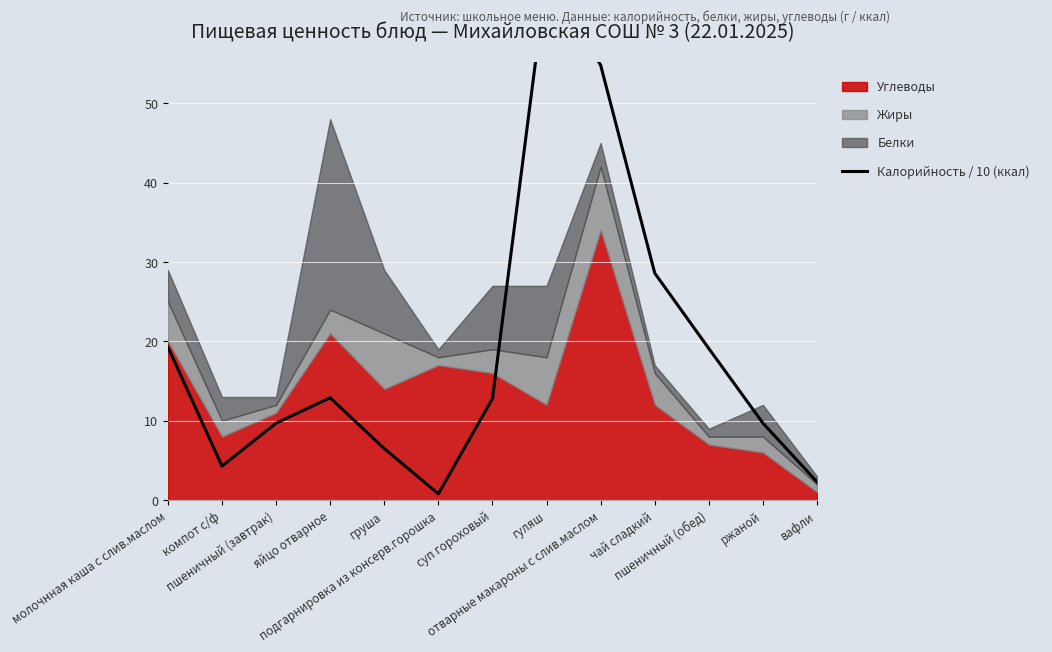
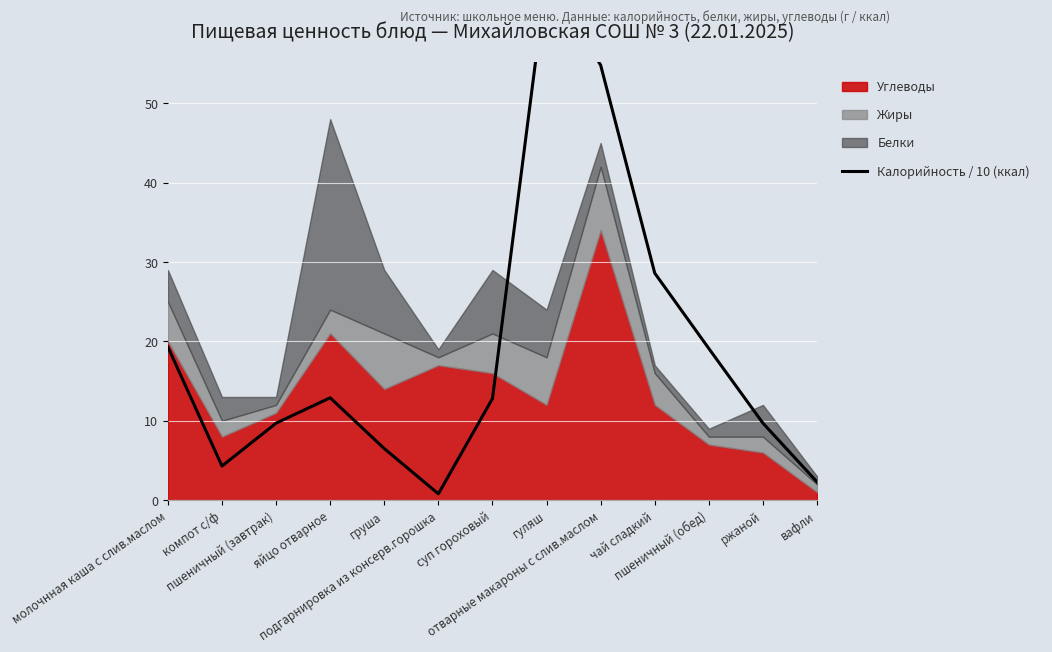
  {
    "Калорийность / 10 (ккал)": {
      "молочнная каша с слив.маслом": 19,
      "компот с/ф": 4,
      "пшеничный (завтрак)": 10,
      "яйцо отварное": 13,
      "груша": 7,
      "подгарнировка из консерв.горошка": 1,
      "суп гороховый": 13,
      "отварные макароны с слив.маслом": 55,
      "чай сладкий": 29,
      "пшеничный (обед)": 19,
      "ржаной": 10
    },
    "Углеводы": {
      "молочнная каша с слив.маслом": 20,
      "компот с/ф": 8,
      "пшеничный (завтрак)": 11,
      "яйцо отварное": 21,
      "груша": 14,
      "подгарнировка из консерв.горошка": 17,
      "суп гороховый": 16,
      "гуляш": 12,
      "отварные макароны с слив.маслом": 34,
      "чай сладкий": 12,
      "пшеничный (обед)": 7,
      "ржаной": 6,
      "вафли": 1
    },
    "Жиры": {
      "молочнная каша с слив.маслом": 5,
      "компот с/ф": 2,
      "пшеничный (завтрак)": 1,
      "яйцо отварное": 3,
      "груша": 7,
      "подгарнировка из консерв.горошка": 1,
-     "суп гороховый": 3,
+     "суп гороховый": 5,
      "гуляш": 6,
      "отварные макароны с слив.маслом": 8,
      "чай сладкий": 4,
      "пшеничный (обед)": 1,
      "ржаной": 2
    },
    "Белки": {
      "молочнная каша с слив.маслом": 4,
      "компот с/ф": 3,
      "пшеничный (завтрак)": 1,
      "яйцо отварное": 24,
      "груша": 8,
      "подгарнировка из консерв.горошка": 1,
      "суп гороховый": 8,
-     "гуляш": 9,
+     "гуляш": 6,
      "отварные макароны с слив.маслом": 3,
      "чай сладкий": 1,
      "пшеничный (обед)": 1,
      "ржаной": 4,
      "вафли": 1
    }
  }
